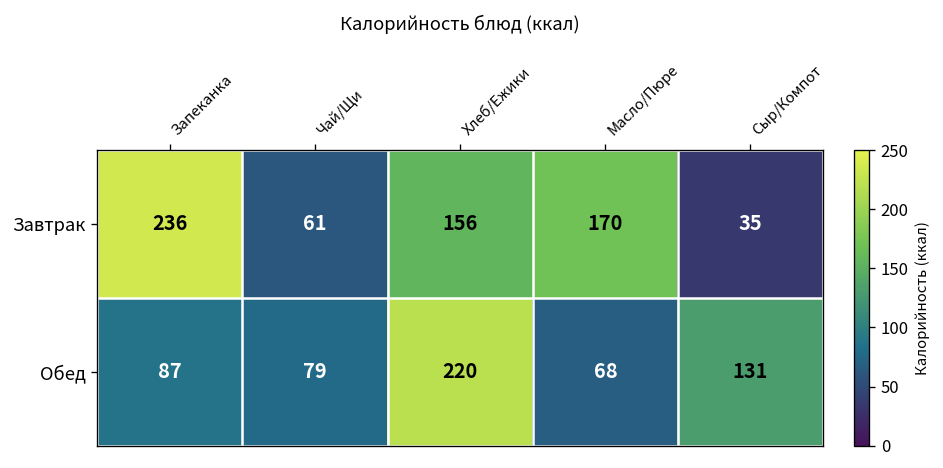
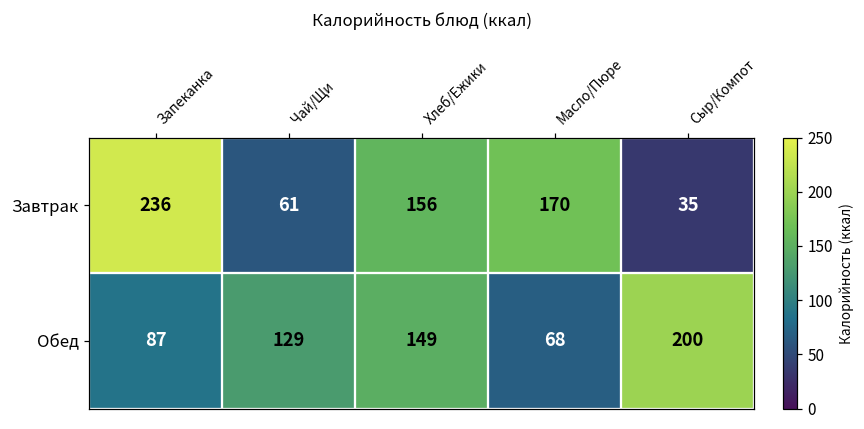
  {
    "Завтрак": {
      "Запеканка": 236,
      "Чай/Щи": 61,
      "Хлеб/Ежики": 156,
      "Масло/Пюре": 170,
      "Сыр/Компот": 35
    },
    "Обед": {
      "Запеканка": 87,
-     "Чай/Щи": 79,
-     "Хлеб/Ежики": 220,
+     "Чай/Щи": 129,
+     "Хлеб/Ежики": 149,
      "Масло/Пюре": 68,
-     "Сыр/Компот": 131
+     "Сыр/Компот": 200
    }
  }
